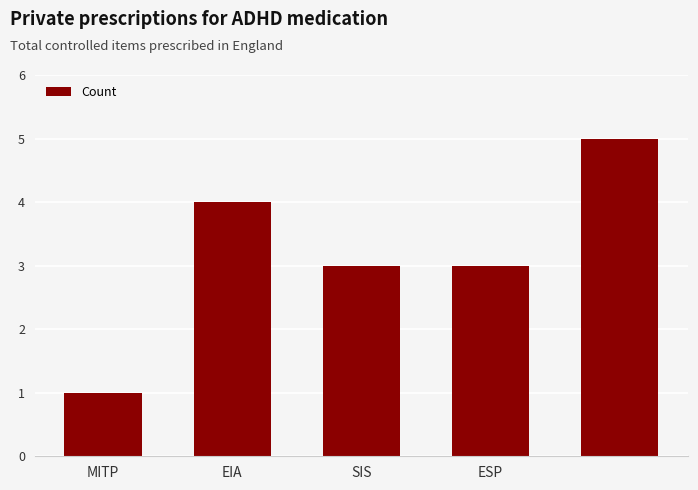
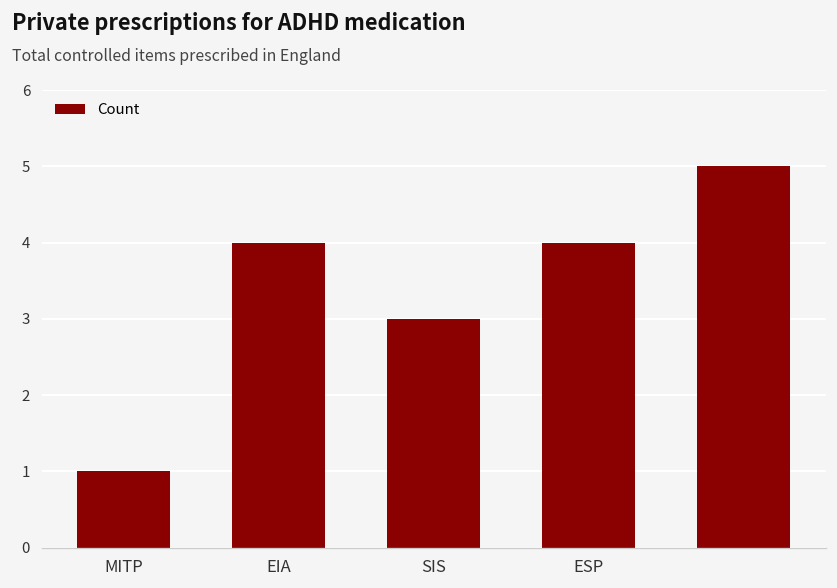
  {
    "MITP": 1,
    "EIA": 4,
    "SIS": 3,
-   "ESP": 3
+   "ESP": 4
  }
